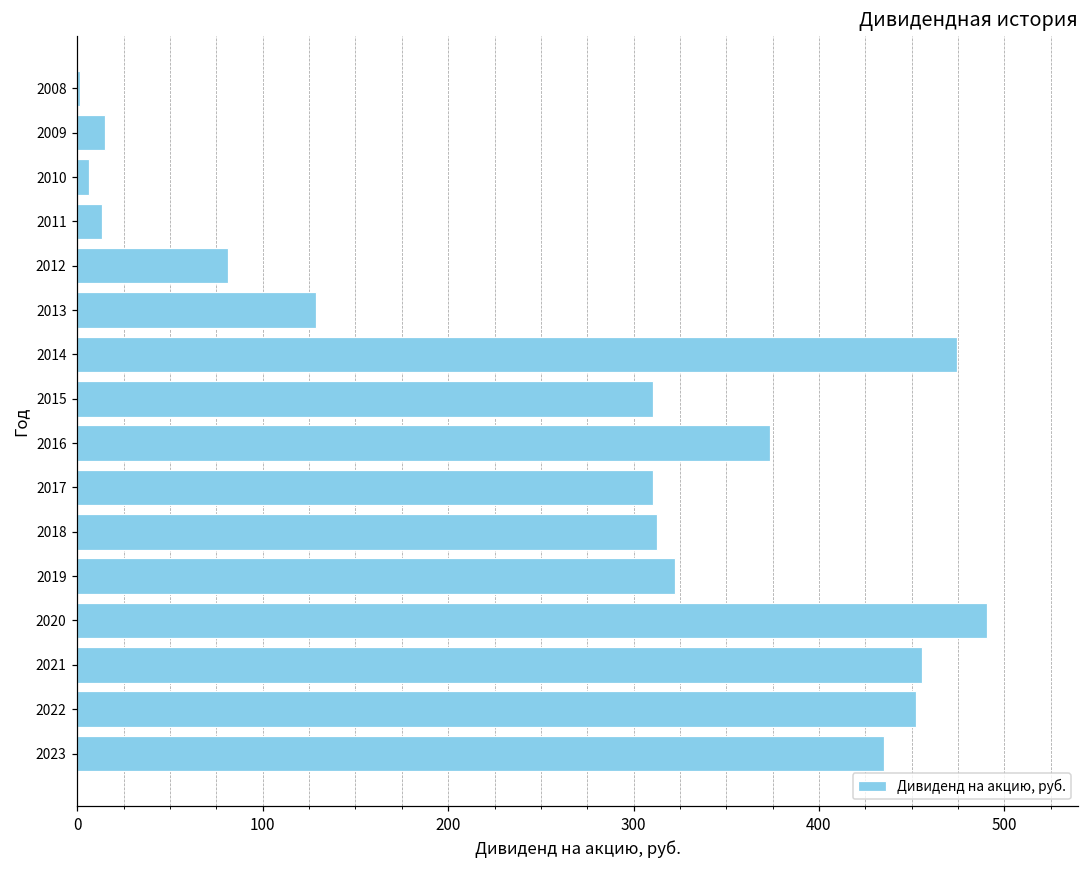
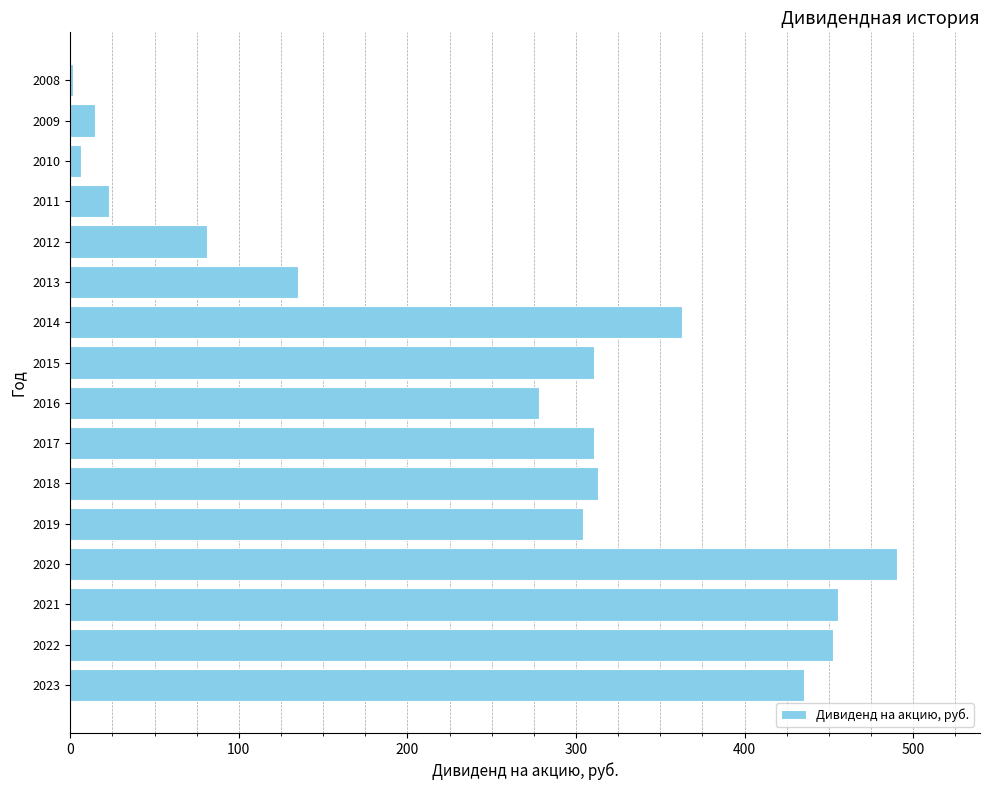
  {
    "2009": 15,
    "2010": 7,
-   "2011": 13,
+   "2011": 23,
    "2012": 81,
-   "2013": 129,
-   "2014": 475,
+   "2013": 135,
+   "2014": 363,
    "2015": 310,
-   "2016": 374,
+   "2016": 278,
    "2017": 311,
    "2018": 313,
-   "2019": 323,
+   "2019": 304,
    "2020": 491,
    "2021": 455,
    "2022": 452,
    "2023": 435
  }
